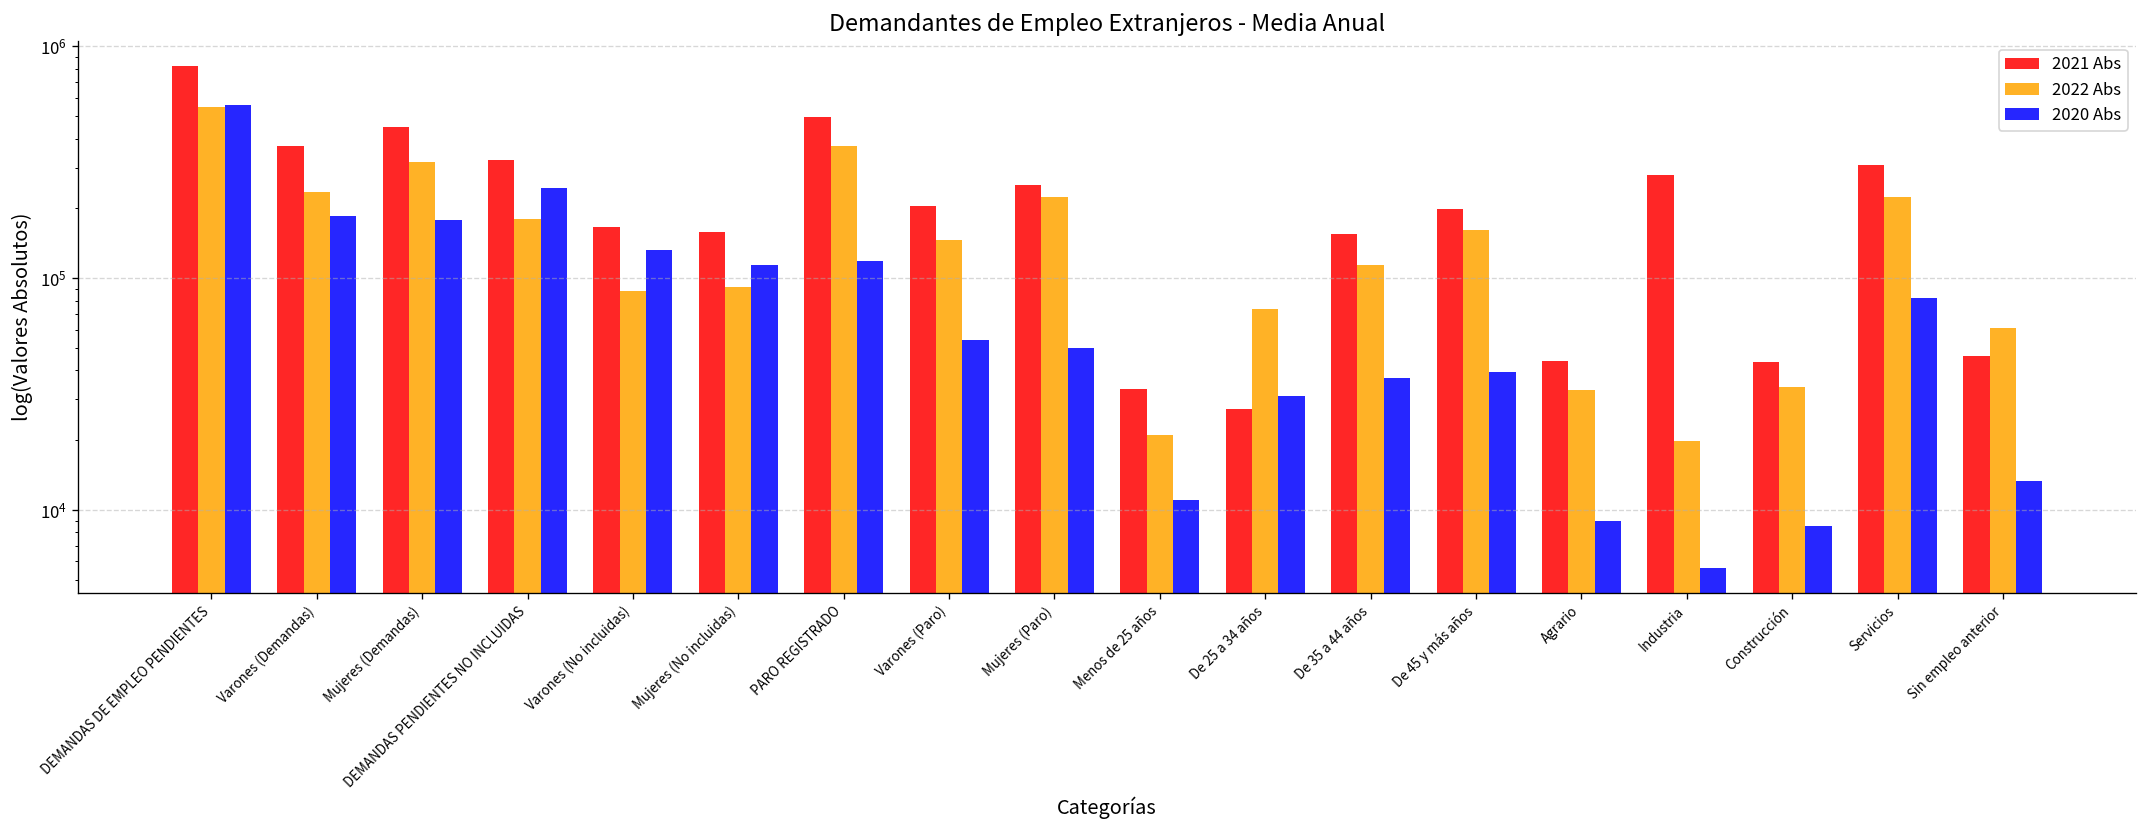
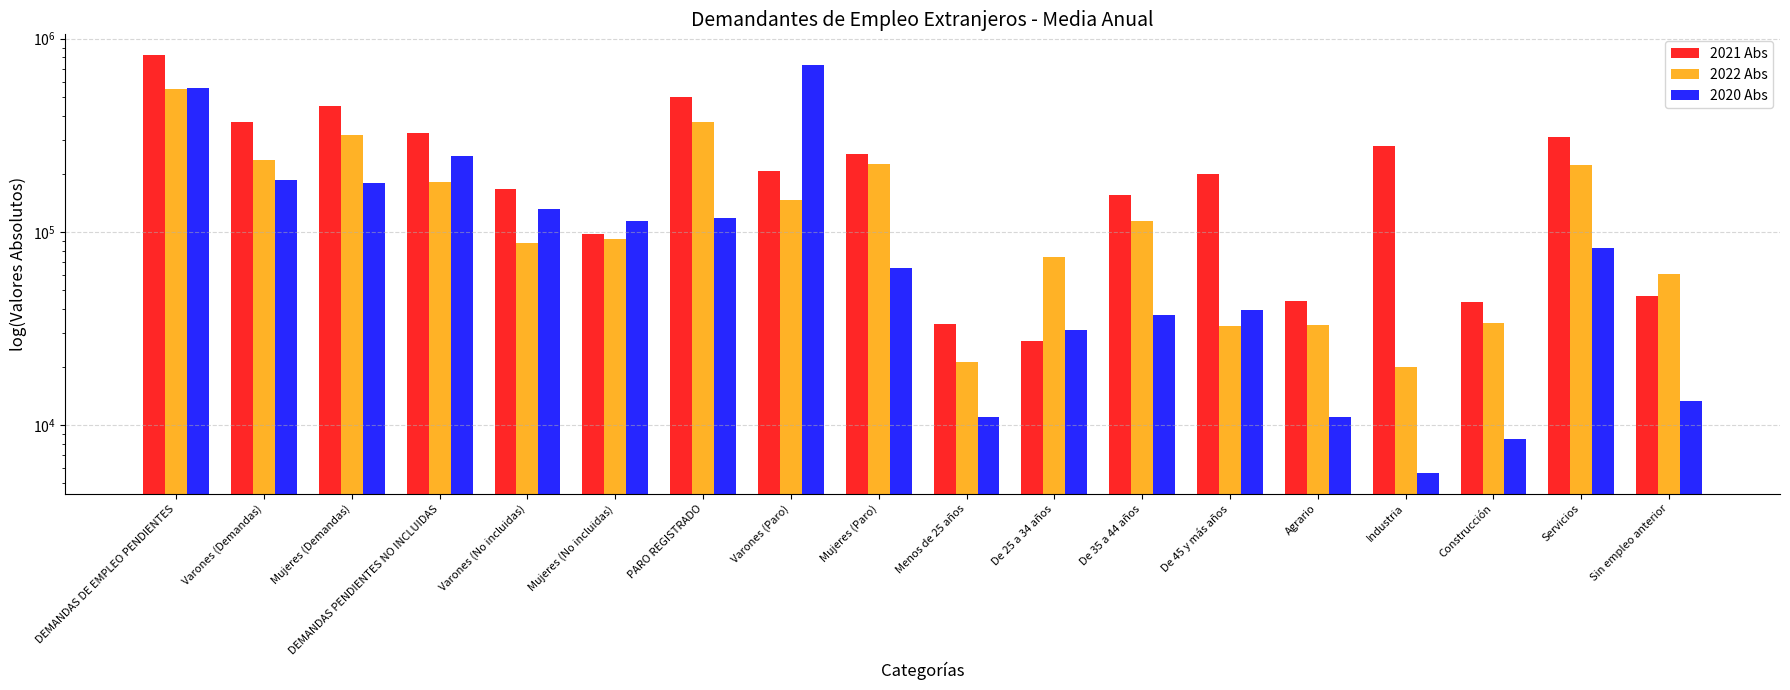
  {
    "2021 Abs": {
      "DEMANDAS DE EMPLEO PENDIENTES": 820000,
      "Varones (Demandas)": 370000,
      "Mujeres (Demandas)": 450000,
      "DEMANDAS PENDIENTES NO INCLUIDAS": 320000,
      "Varones (No incluidas)": 170000,
-     "Mujeres (No incluidas)": 160000,
+     "Mujeres (No incluidas)": 100000,
      "PARO REGISTRADO": 500000,
      "Varones (Paro)": 210000,
      "Mujeres (Paro)": 250000,
      "Menos de 25 años": 33000,
      "De 25 a 34 años": 27000,
      "De 35 a 44 años": 150000,
      "De 45 y más años": 200000,
      "Agrario": 44000,
      "Industria": 280000,
      "Construcción": 43000,
      "Servicios": 310000,
      "Sin empleo anterior": 46000
    },
    "2022 Abs": {
      "DEMANDAS DE EMPLEO PENDIENTES": 550000,
      "Varones (Demandas)": 230000,
      "Mujeres (Demandas)": 320000,
      "DEMANDAS PENDIENTES NO INCLUIDAS": 180000,
      "Varones (No incluidas)": 90000,
      "Mujeres (No incluidas)": 90000,
      "PARO REGISTRADO": 370000,
      "Varones (Paro)": 150000,
      "Mujeres (Paro)": 220000,
      "Menos de 25 años": 21000,
      "De 25 a 34 años": 74000,
      "De 35 a 44 años": 110000,
-     "De 45 y más años": 160000,
+     "De 45 y más años": 33000,
      "Agrario": 33000,
      "Industria": 20000,
      "Construcción": 34000,
      "Servicios": 220000,
      "Sin empleo anterior": 61000
    },
    "2020 Abs": {
      "DEMANDAS DE EMPLEO PENDIENTES": 560000,
      "Varones (Demandas)": 190000,
      "Mujeres (Demandas)": 180000,
      "DEMANDAS PENDIENTES NO INCLUIDAS": 250000,
      "Varones (No incluidas)": 130000,
      "Mujeres (No incluidas)": 110000,
      "PARO REGISTRADO": 120000,
-     "Varones (Paro)": 54000,
-     "Mujeres (Paro)": 50000,
+     "Varones (Paro)": 730000,
+     "Mujeres (Paro)": 65000,
      "Menos de 25 años": 11000,
      "De 25 a 34 años": 31000,
      "De 35 a 44 años": 37000,
      "De 45 y más años": 40000,
-     "Agrario": 9000,
+     "Agrario": 11000,
      "Industria": 5600,
      "Construcción": 9000,
      "Servicios": 82000,
      "Sin empleo anterior": 13000
    }
  }
